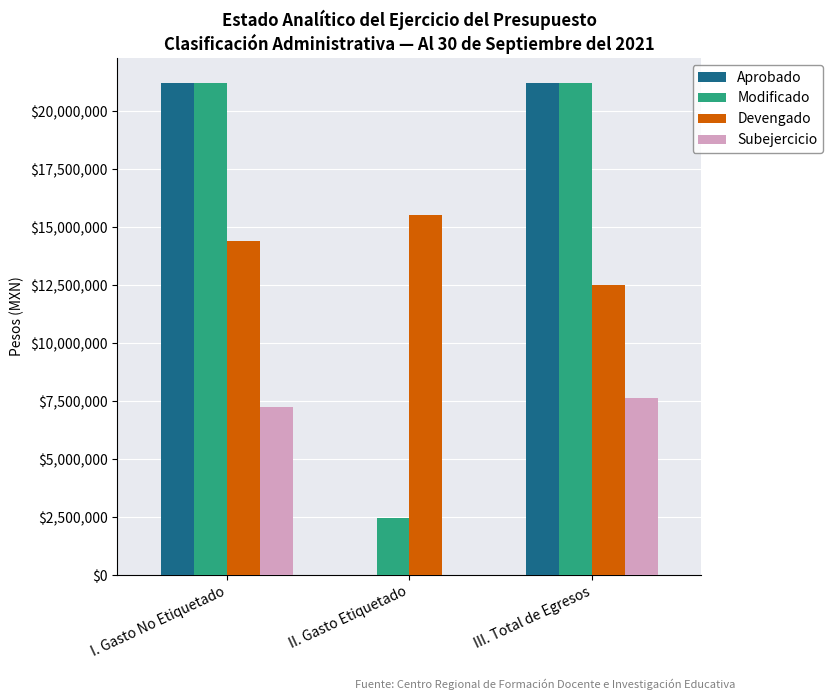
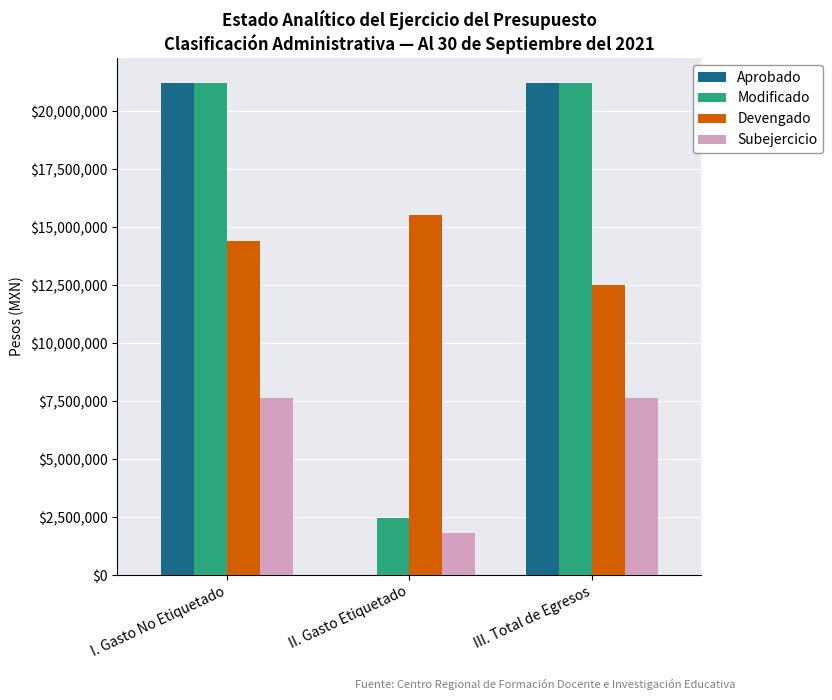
  {
    "Aprobado": {
      "I. Gasto No Etiquetado": "$21,200,000",
      "II. Gasto Etiquetado": "$0",
      "III. Total de Egresos": "$21,200,000"
    },
    "Modificado": {
      "I. Gasto No Etiquetado": "$21,200,000",
      "II. Gasto Etiquetado": "$2,500,000",
      "III. Total de Egresos": "$21,200,000"
    },
    "Devengado": {
      "I. Gasto No Etiquetado": "$14,400,000",
      "II. Gasto Etiquetado": "$15,500,000",
      "III. Total de Egresos": "$12,500,000"
    },
    "Subejercicio": {
-     "I. Gasto No Etiquetado": "$7,200,000",
-     "II. Gasto Etiquetado": "$0",
+     "I. Gasto No Etiquetado": "$7,600,000",
+     "II. Gasto Etiquetado": "$1,800,000",
      "III. Total de Egresos": "$7,600,000"
    }
  }
